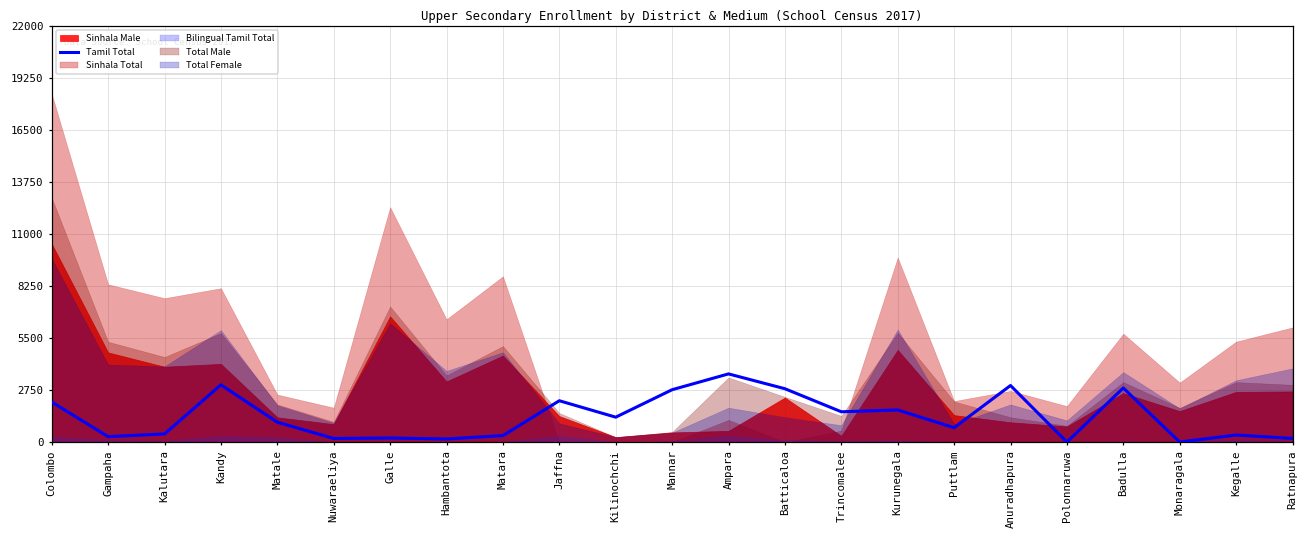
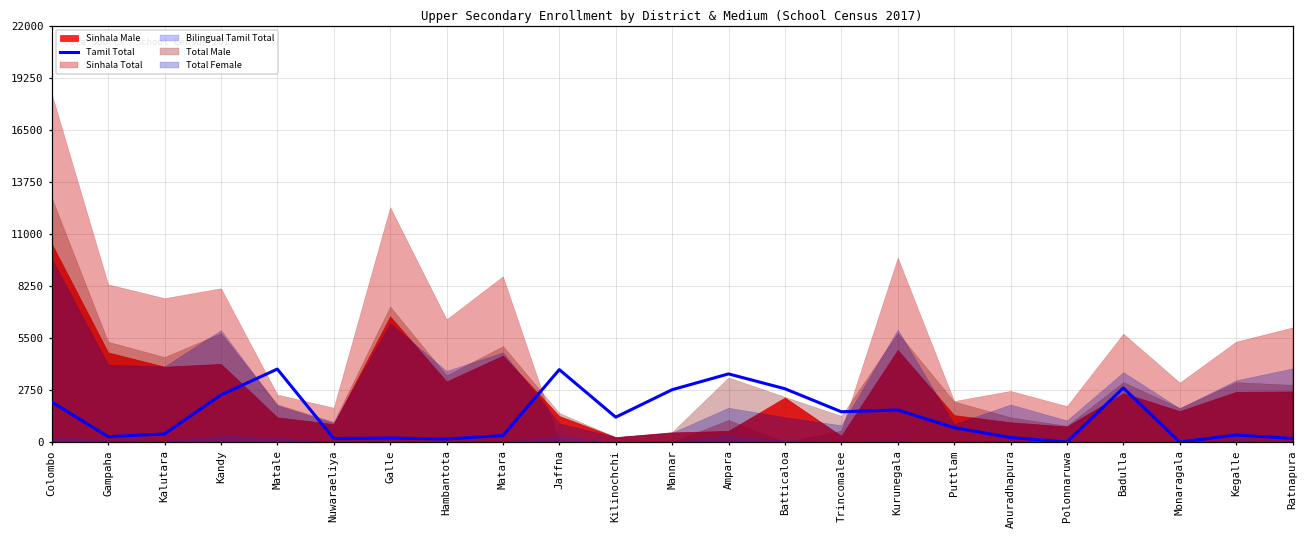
  {
    "Tamil Total": {
      "Colombo": 2100,
      "Gampaha": 300,
      "Kalutara": 400,
-     "Kandy": 3000,
-     "Matale": 1100,
+     "Kandy": 2500,
+     "Matale": 3900,
      "Nuwaraeliya": 200,
      "Galle": 200,
      "Hambantota": 200,
      "Matara": 300,
-     "Jaffna": 2200,
+     "Jaffna": 3800,
      "Kilinochchi": 1300,
      "Mannar": 2800,
      "Ampara": 3600,
      "Batticaloa": 2800,
      "Trincomalee": 1600,
      "Kurunegala": 1700,
      "Puttlam": 800,
-     "Anuradhapura": 3000,
+     "Anuradhapura": 200,
      "Badulla": 2900,
      "Kegalle": 400,
      "Ratnapura": 200
    }
  }
